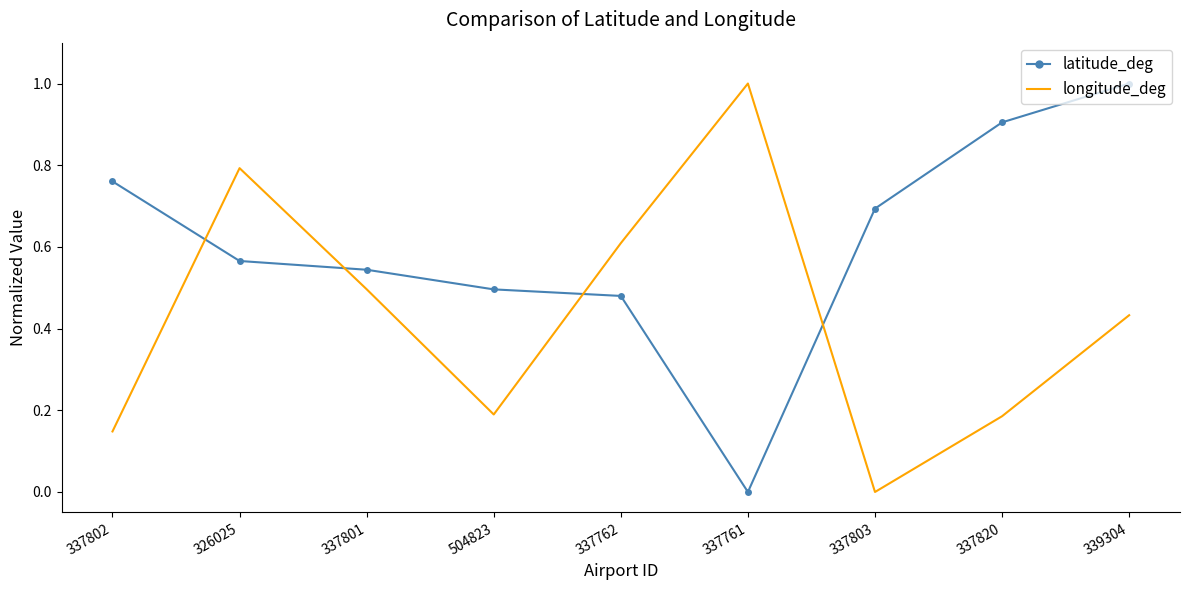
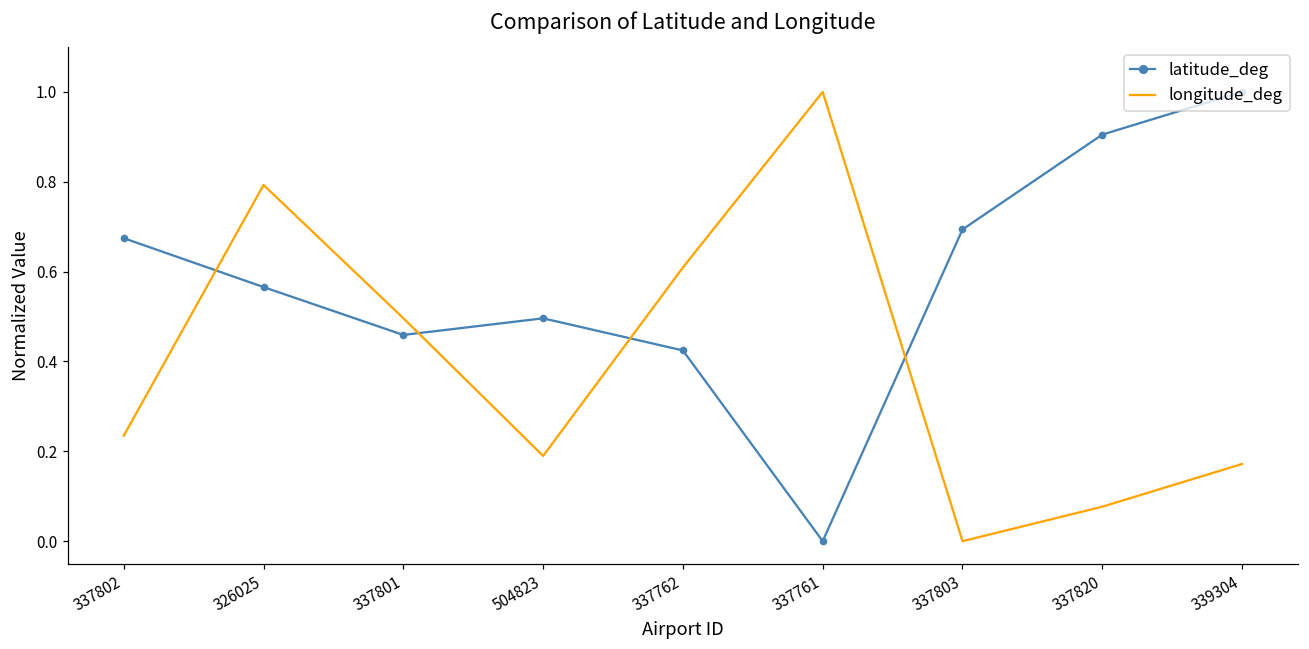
  {
    "latitude_deg": {
-     "337802": 0.76,
+     "337802": 0.67,
      "326025": 0.57,
-     "337801": 0.54,
+     "337801": 0.46,
      "504823": 0.50,
-     "337762": 0.48,
+     "337762": 0.42,
      "337761": 0.00,
      "337803": 0.69,
      "337820": 0.90
    },
    "longitude_deg": {
-     "337802": 0.15,
+     "337802": 0.23,
      "326025": 0.79,
      "337801": 0.50,
      "504823": 0.19,
      "337762": 0.61,
      "337761": 1.00,
      "337803": 0.00,
-     "337820": 0.19,
-     "339304": 0.43
+     "337820": 0.08,
+     "339304": 0.17
    }
  }
